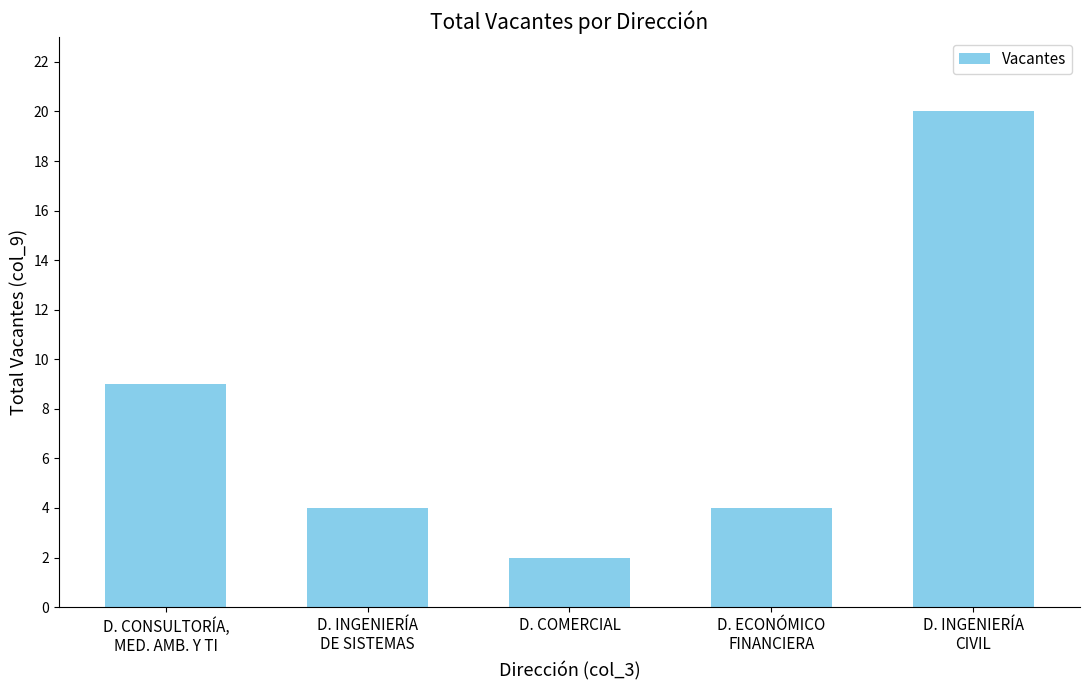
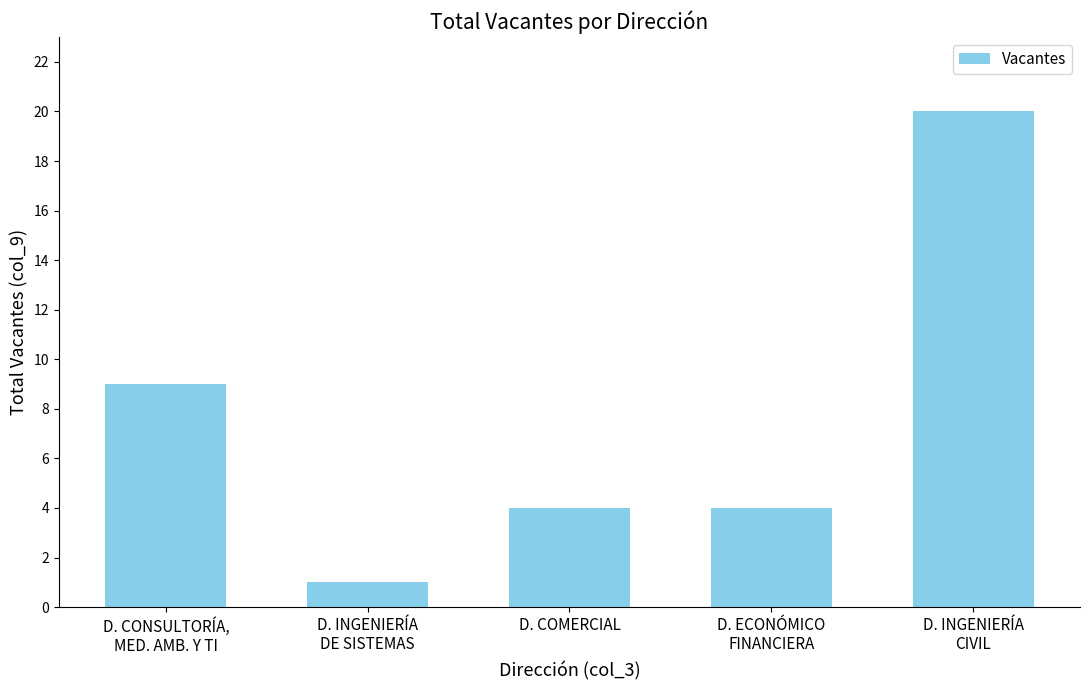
  {
    "D. CONSULTORÍA, MED. AMB. Y TI": 9,
-   "D. INGENIERÍA DE SISTEMAS": 4,
-   "D. COMERCIAL": 2,
+   "D. INGENIERÍA DE SISTEMAS": 1,
+   "D. COMERCIAL": 4,
    "D. ECONÓMICO FINANCIERA": 4,
    "D. INGENIERÍA CIVIL": 20
  }
